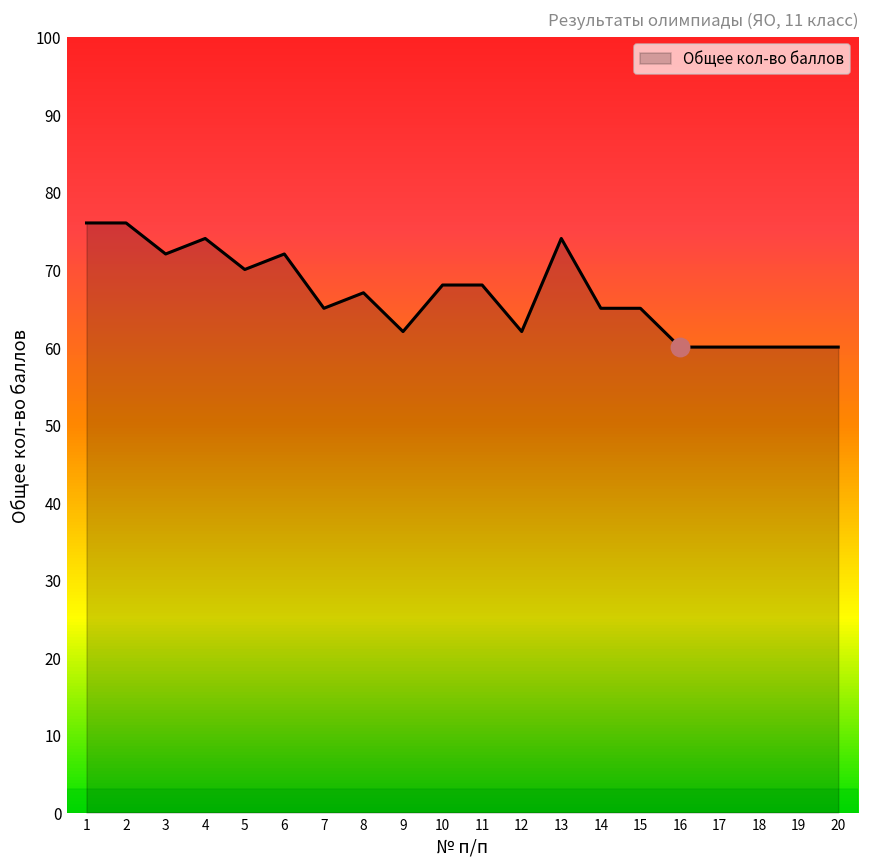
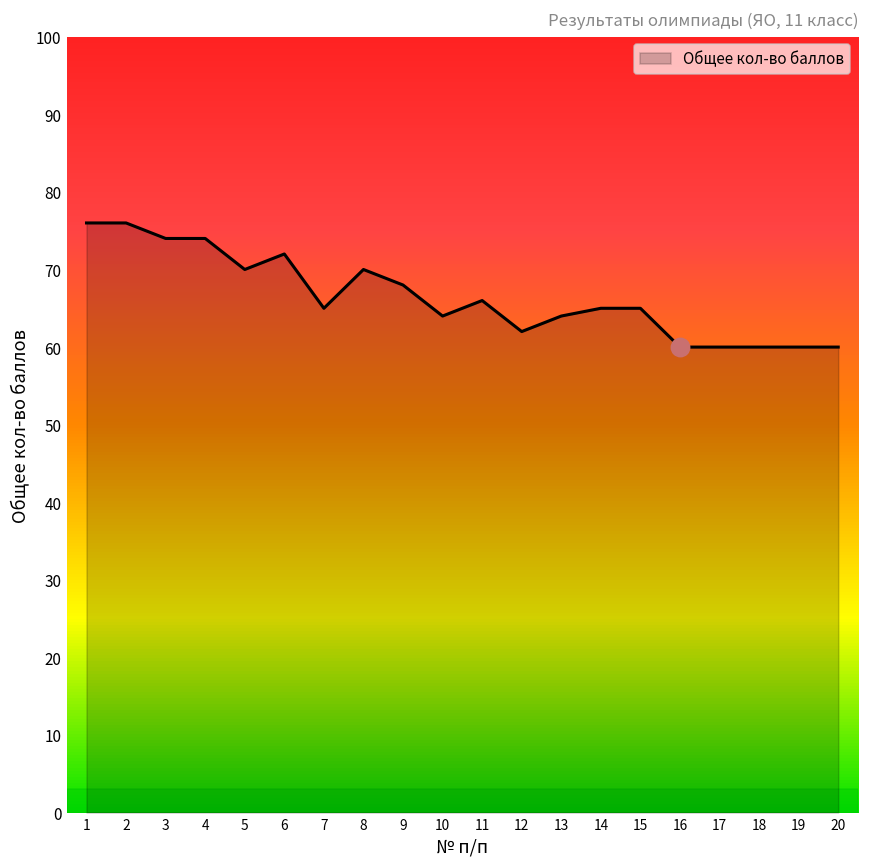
  {
    "Общее кол-во баллов": {
      "1": 76,
      "2": 76,
-     "3": 72,
+     "3": 74,
      "4": 74,
      "5": 70,
      "6": 72,
      "7": 65,
-     "8": 67,
-     "9": 62,
-     "10": 68,
-     "11": 68,
+     "8": 70,
+     "9": 68,
+     "10": 64,
+     "11": 66,
      "12": 62,
-     "13": 74,
+     "13": 64,
      "14": 65,
      "15": 65,
      "17": 60,
      "18": 60,
      "19": 60,
      "20": 60
    }
  }
